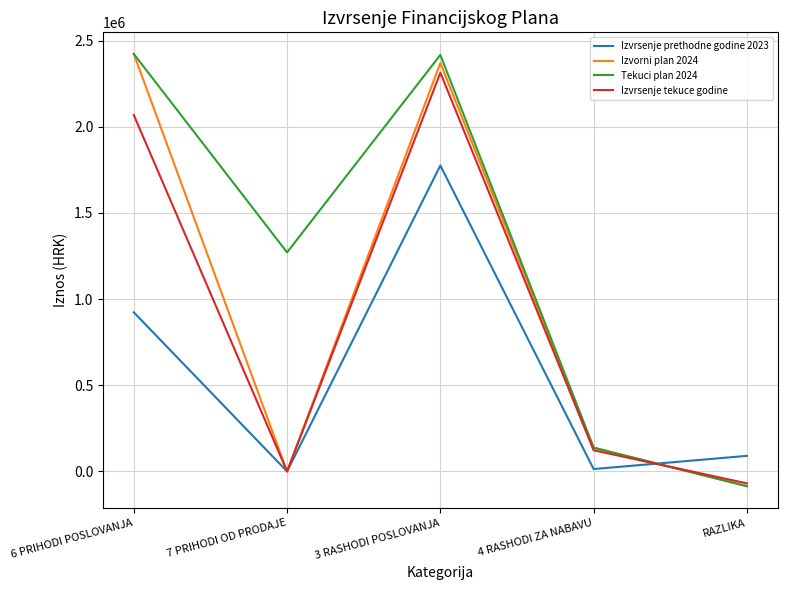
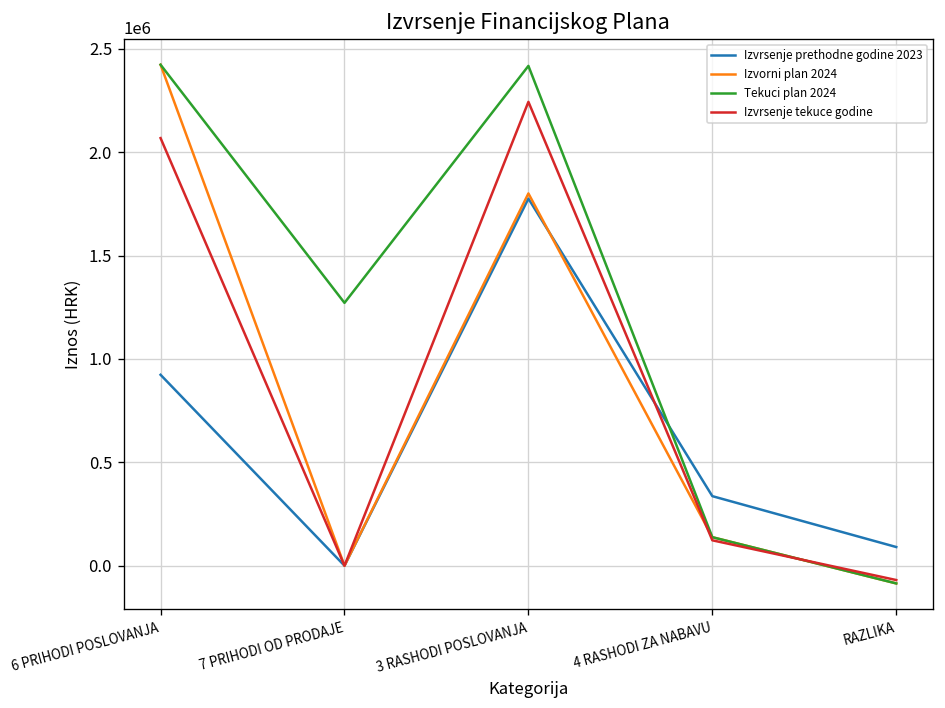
  {
    "Izvrsenje prethodne godine 2023": {
      "6 PRIHODI POSLOVANJA": 920000,
      "3 RASHODI POSLOVANJA": 1780000,
-     "4 RASHODI ZA NABAVU": 10000,
+     "4 RASHODI ZA NABAVU": 340000,
      "RAZLIKA": 90000
    },
    "Izvorni plan 2024": {
-     "3 RASHODI POSLOVANJA": 2370000
+     "3 RASHODI POSLOVANJA": 1800000
    },
    "Tekuci plan 2024": {
      "7 PRIHODI OD PRODAJE": 1270000,
      "3 RASHODI POSLOVANJA": 2420000
    },
    "Izvrsenje tekuce godine": {
      "6 PRIHODI POSLOVANJA": 2070000,
-     "3 RASHODI POSLOVANJA": 2310000,
+     "3 RASHODI POSLOVANJA": 2240000,
      "4 RASHODI ZA NABAVU": 120000,
      "RAZLIKA": -70000
    }
  }
